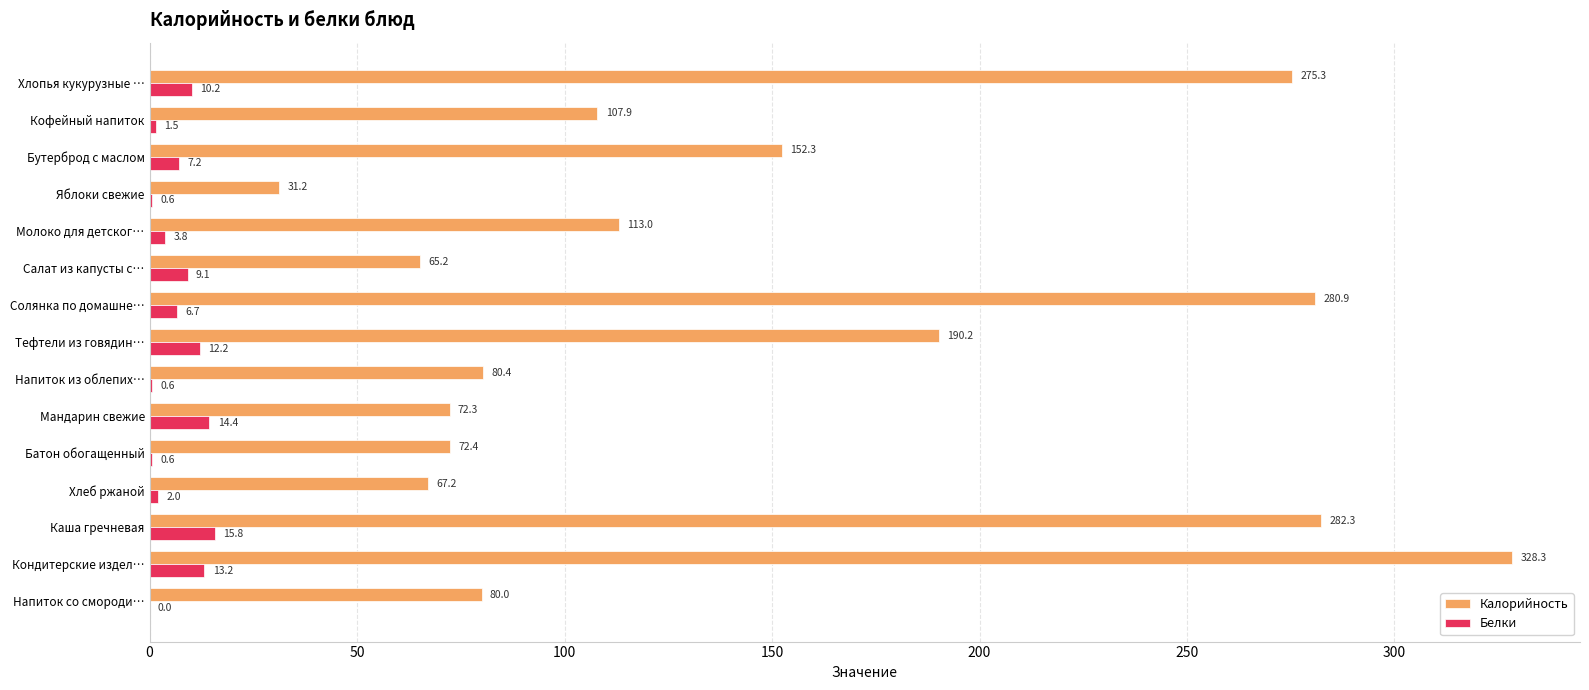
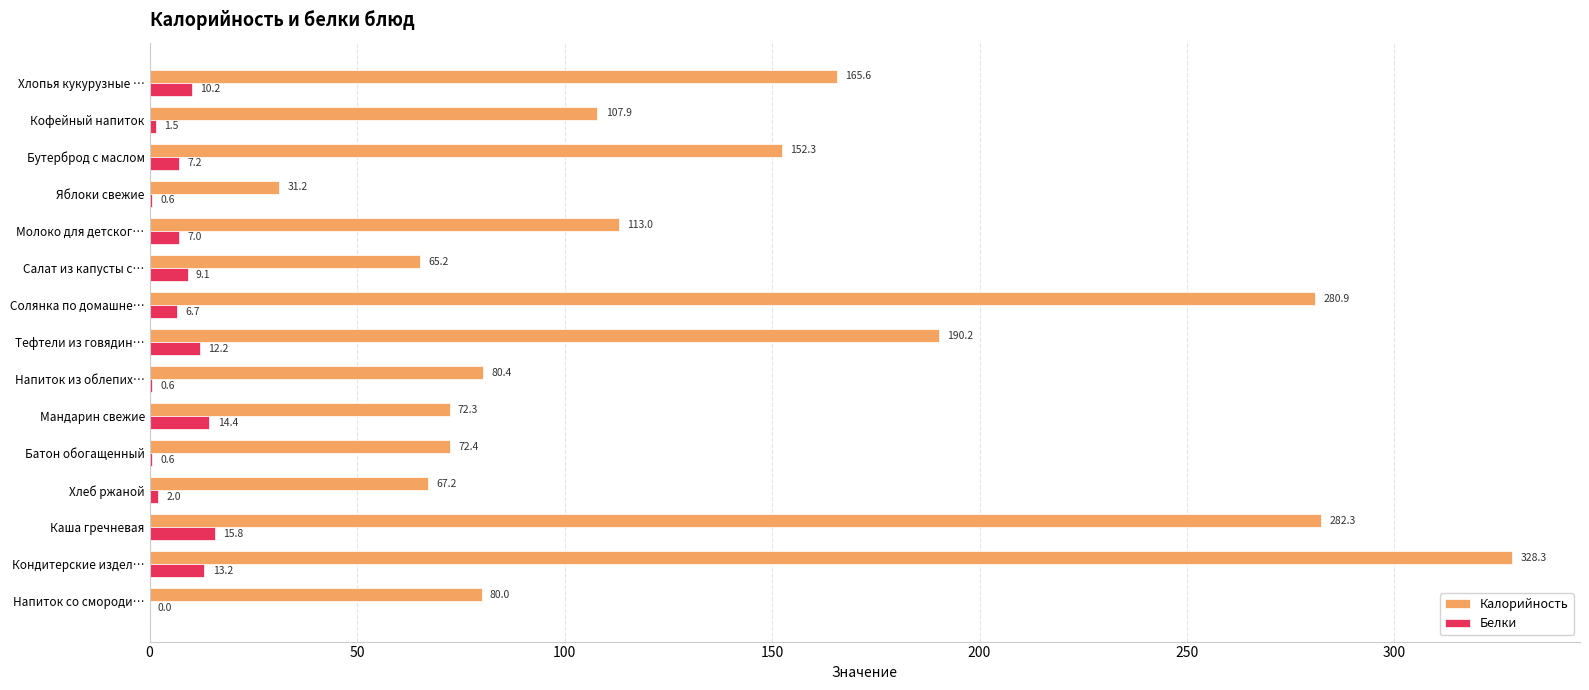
  {
    "Калорийность": {
-     "Хлопья кукурузные …": 275.3,
+     "Хлопья кукурузные …": 165.6,
      "Кофейный напиток": 107.9,
      "Бутерброд с маслом": 152.3,
      "Яблоки свежие": 31.2,
      "Молоко для детског…": 113.0,
      "Салат из капусты с…": 65.2,
      "Солянка по домашне…": 280.9,
      "Тефтели из говядин…": 190.2,
      "Напиток из облепих…": 80.4,
      "Мандарин свежие": 72.3,
      "Батон обогащенный": 72.4,
      "Хлеб ржаной": 67.2,
      "Каша гречневая": 282.3,
      "Кондитерские издел…": 328.3,
      "Напиток со смороди…": 80.0
    },
    "Белки": {
      "Хлопья кукурузные …": 10.2,
      "Кофейный напиток": 1.5,
      "Бутерброд с маслом": 7.2,
      "Яблоки свежие": 0.6,
-     "Молоко для детског…": 3.8,
+     "Молоко для детског…": 7.0,
      "Салат из капусты с…": 9.1,
      "Солянка по домашне…": 6.7,
      "Тефтели из говядин…": 12.2,
      "Напиток из облепих…": 0.6,
      "Мандарин свежие": 14.4,
      "Батон обогащенный": 0.6,
      "Хлеб ржаной": 2.0,
      "Каша гречневая": 15.8,
      "Кондитерские издел…": 13.2,
      "Напиток со смороди…": 0.0
    }
  }
